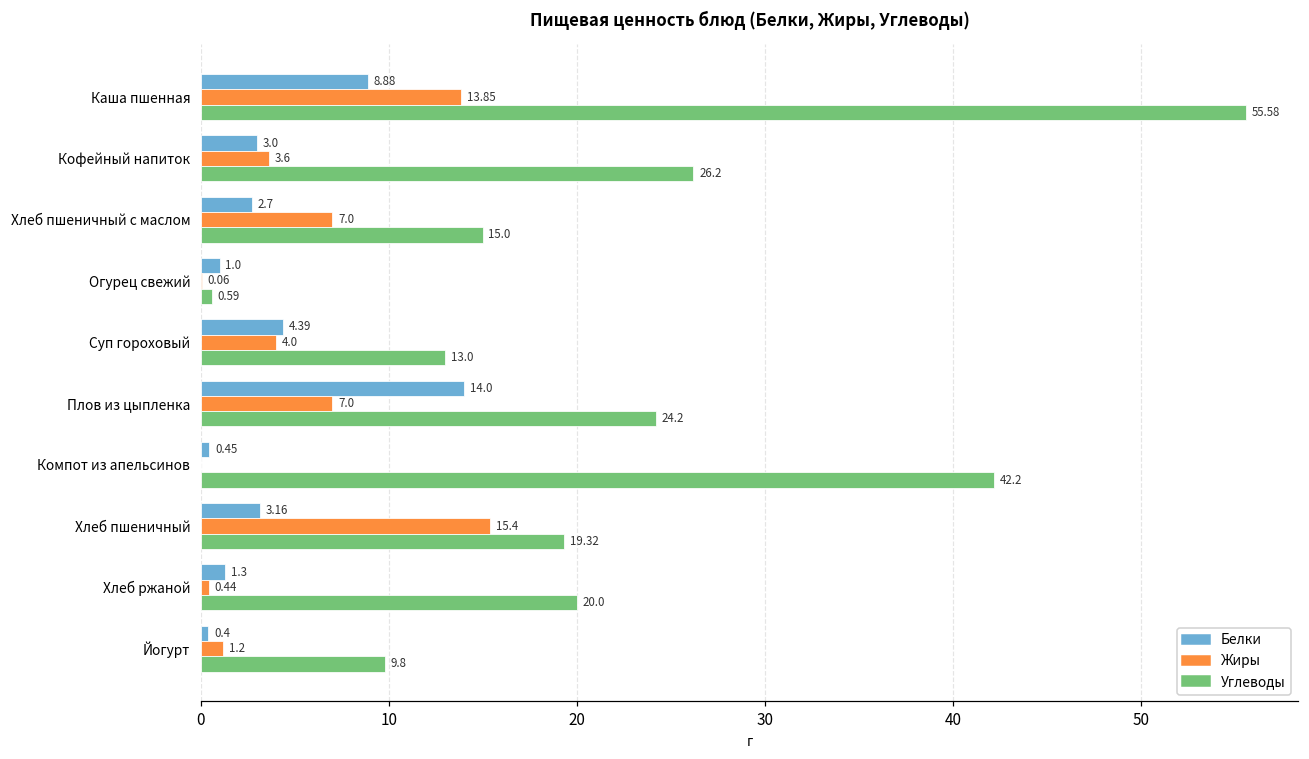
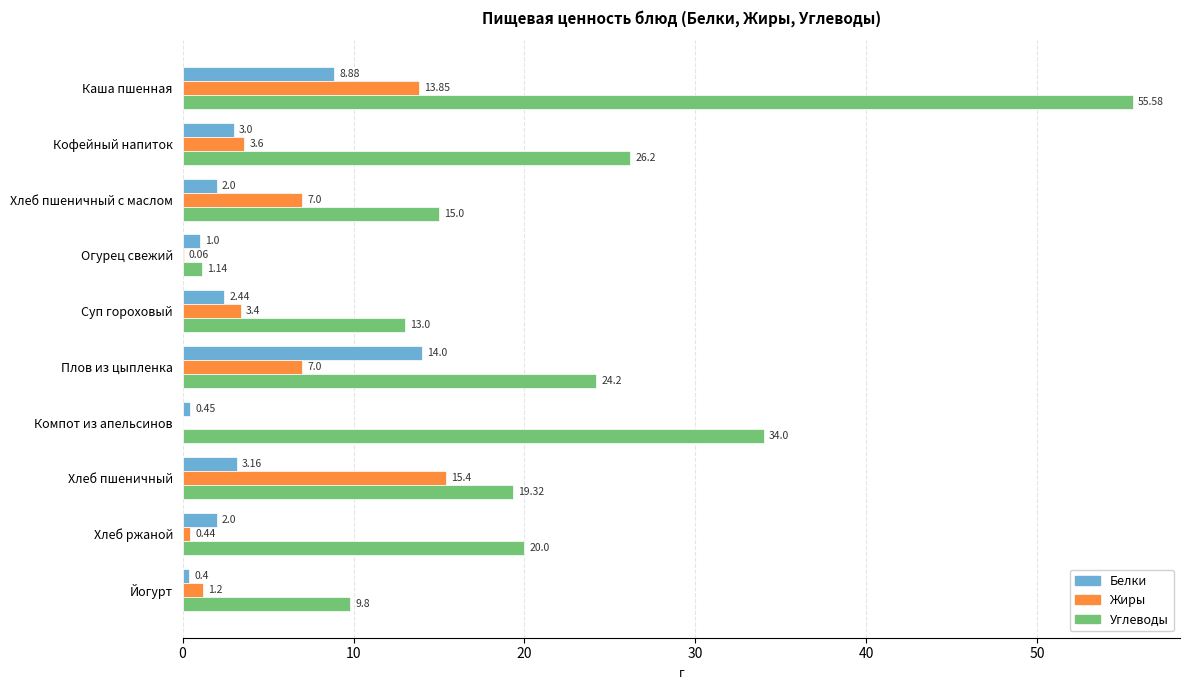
  {
    "Белки": {
      "Каша пшенная": 8.88,
      "Кофейный напиток": 3.0,
-     "Хлеб пшеничный с маслом": 2.7,
+     "Хлеб пшеничный с маслом": 2.0,
      "Огурец свежий": 1.0,
-     "Суп гороховый": 4.39,
+     "Суп гороховый": 2.44,
      "Плов из цыпленка": 14.0,
      "Компот из апельсинов": 0.45,
      "Хлеб пшеничный": 3.16,
-     "Хлеб ржаной": 1.3,
+     "Хлеб ржаной": 2.0,
      "Йогурт": 0.4
    },
    "Жиры": {
      "Каша пшенная": 13.85,
      "Кофейный напиток": 3.6,
      "Хлеб пшеничный с маслом": 7.0,
      "Огурец свежий": 0.06,
-     "Суп гороховый": 4.0,
+     "Суп гороховый": 3.4,
      "Плов из цыпленка": 7.0,
      "Хлеб пшеничный": 15.4,
      "Хлеб ржаной": 0.44,
      "Йогурт": 1.2
    },
    "Углеводы": {
      "Каша пшенная": 55.58,
      "Кофейный напиток": 26.2,
      "Хлеб пшеничный с маслом": 15.0,
-     "Огурец свежий": 0.59,
+     "Огурец свежий": 1.14,
      "Суп гороховый": 13.0,
      "Плов из цыпленка": 24.2,
-     "Компот из апельсинов": 42.2,
+     "Компот из апельсинов": 34.0,
      "Хлеб пшеничный": 19.32,
      "Хлеб ржаной": 20.0,
      "Йогурт": 9.8
    }
  }
